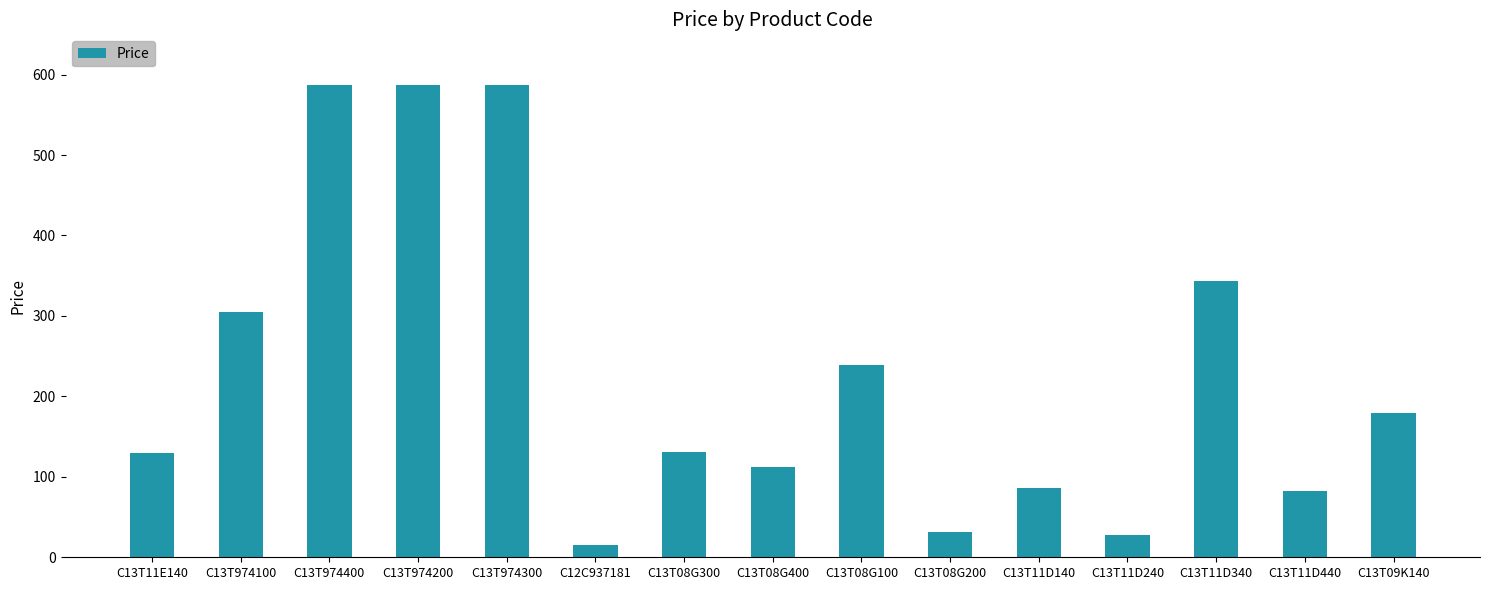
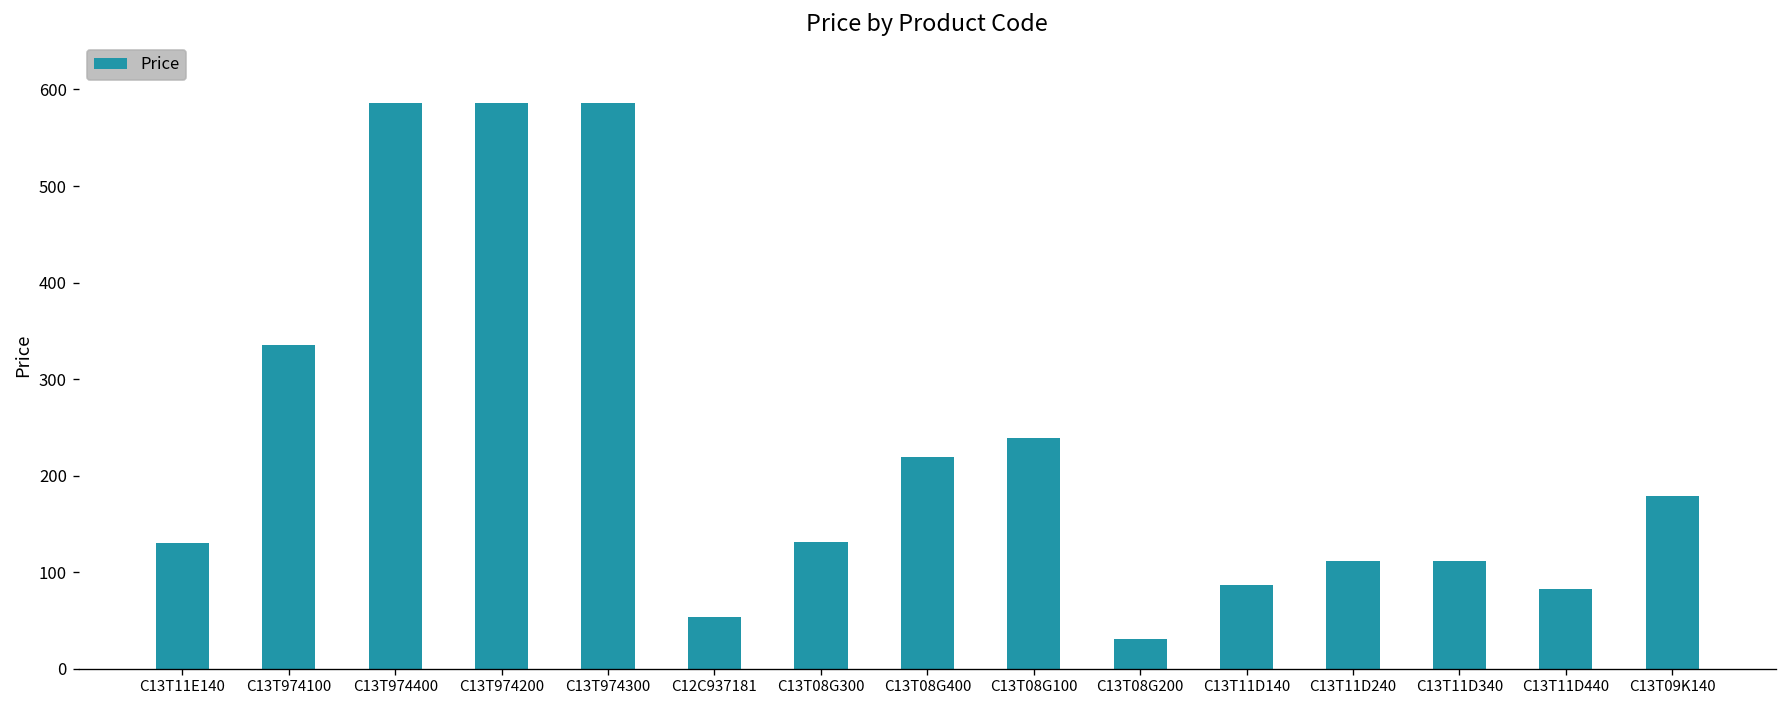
  {
    "C13T11E140": 130,
-   "C13T974100": 310,
+   "C13T974100": 340,
    "C13T974400": 590,
    "C13T974200": 590,
    "C13T974300": 590,
-   "C12C937181": 20,
+   "C12C937181": 50,
    "C13T08G300": 130,
-   "C13T08G400": 110,
+   "C13T08G400": 220,
    "C13T08G100": 240,
    "C13T08G200": 30,
    "C13T11D140": 90,
-   "C13T11D240": 30,
-   "C13T11D340": 340,
+   "C13T11D240": 110,
+   "C13T11D340": 110,
    "C13T11D440": 80,
    "C13T09K140": 180
  }
